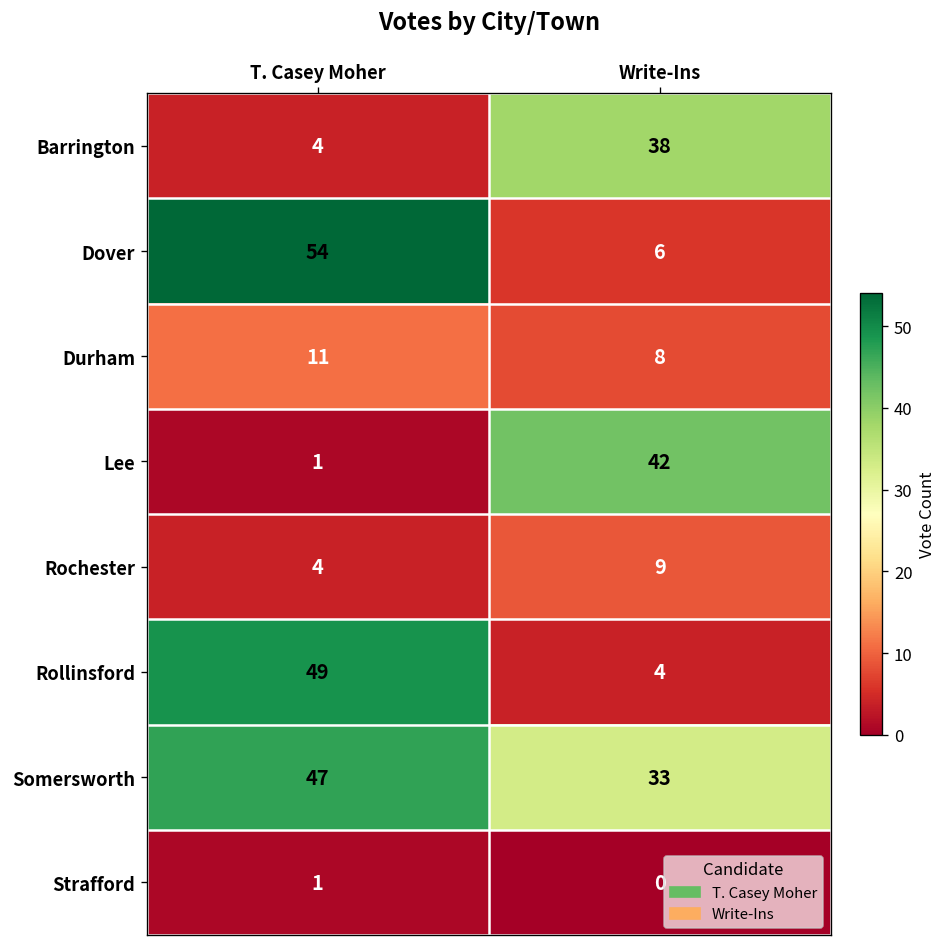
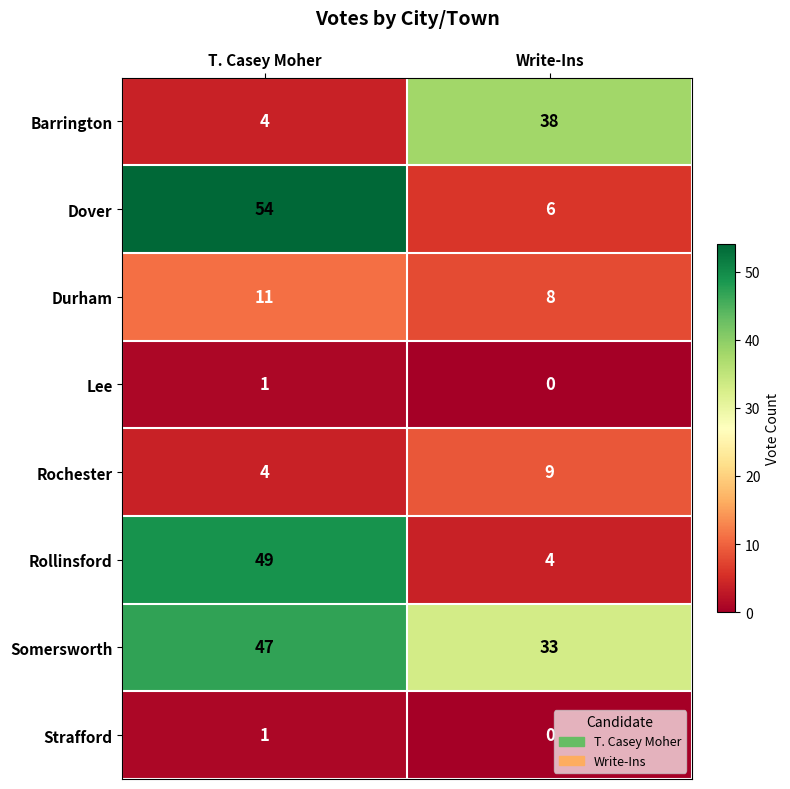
  {
    "Barrington": {
      "T. Casey Moher": 4,
      "Write-Ins": 38
    },
    "Dover": {
      "T. Casey Moher": 54,
      "Write-Ins": 6
    },
    "Durham": {
      "T. Casey Moher": 11,
      "Write-Ins": 8
    },
    "Lee": {
      "T. Casey Moher": 1,
-     "Write-Ins": 42
+     "Write-Ins": 0
    },
    "Rochester": {
      "T. Casey Moher": 4,
      "Write-Ins": 9
    },
    "Rollinsford": {
      "T. Casey Moher": 49,
      "Write-Ins": 4
    },
    "Somersworth": {
      "T. Casey Moher": 47,
      "Write-Ins": 33
    },
    "Strafford": {
      "T. Casey Moher": 1
    }
  }
